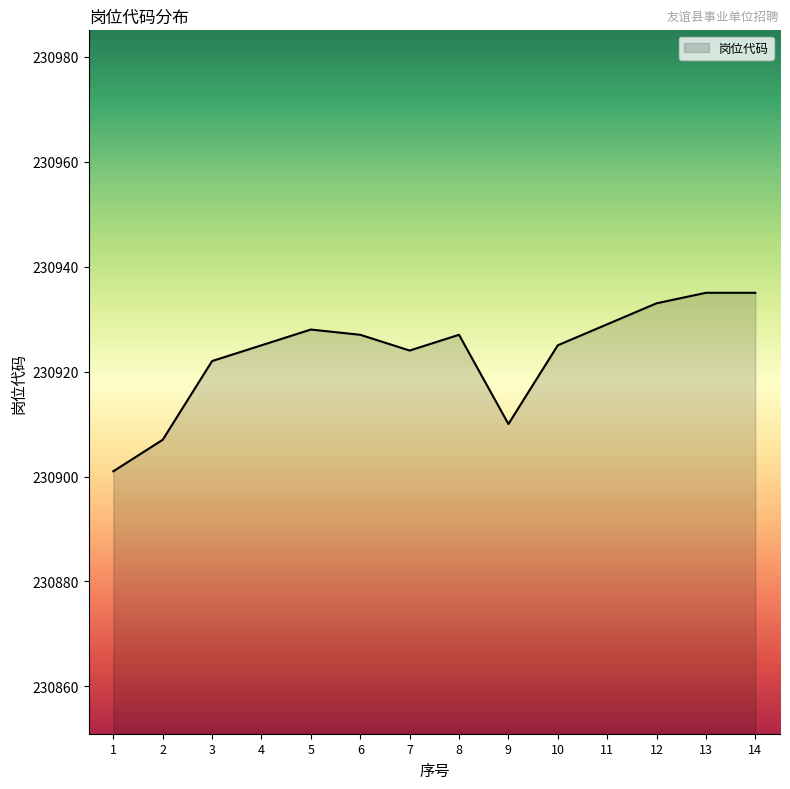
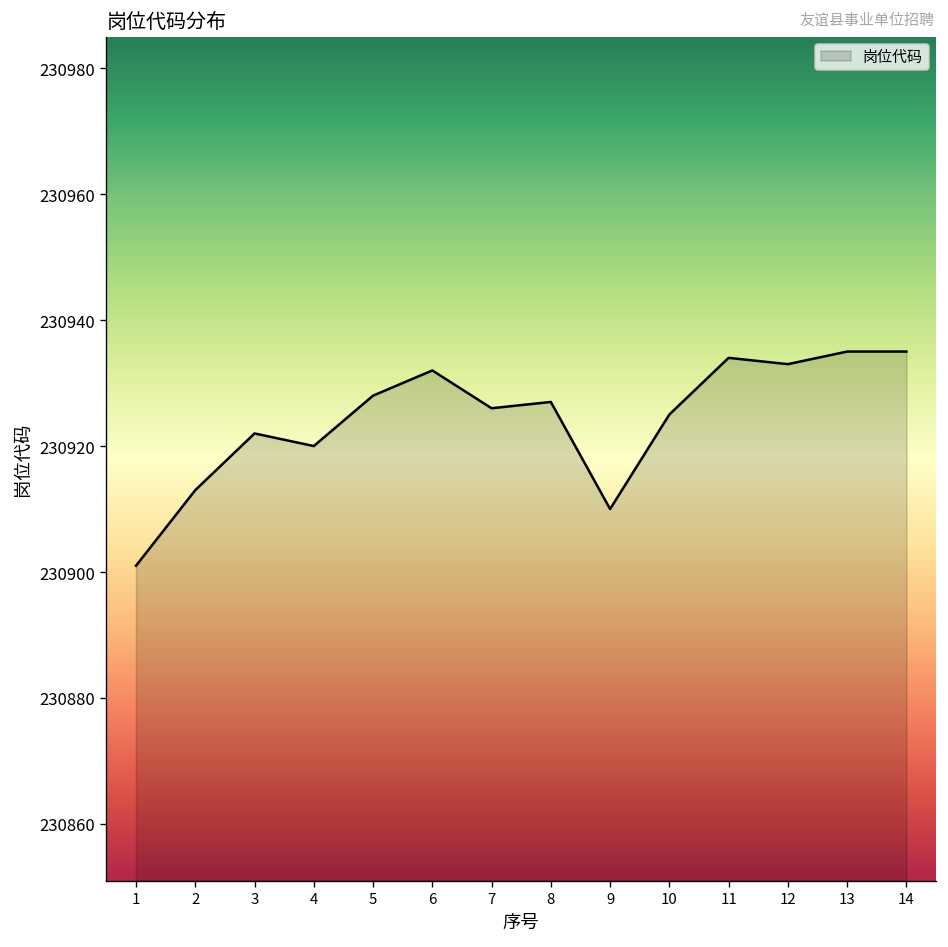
  {
    "1": 230901,
-   "2": 230907,
+   "2": 230913,
    "3": 230922,
-   "4": 230925,
+   "4": 230920,
    "5": 230928,
-   "6": 230927,
-   "7": 230924,
+   "6": 230932,
+   "7": 230926,
    "8": 230927,
    "9": 230910,
    "10": 230925,
-   "11": 230929,
+   "11": 230934,
    "12": 230933,
    "13": 230935,
    "14": 230935
  }
